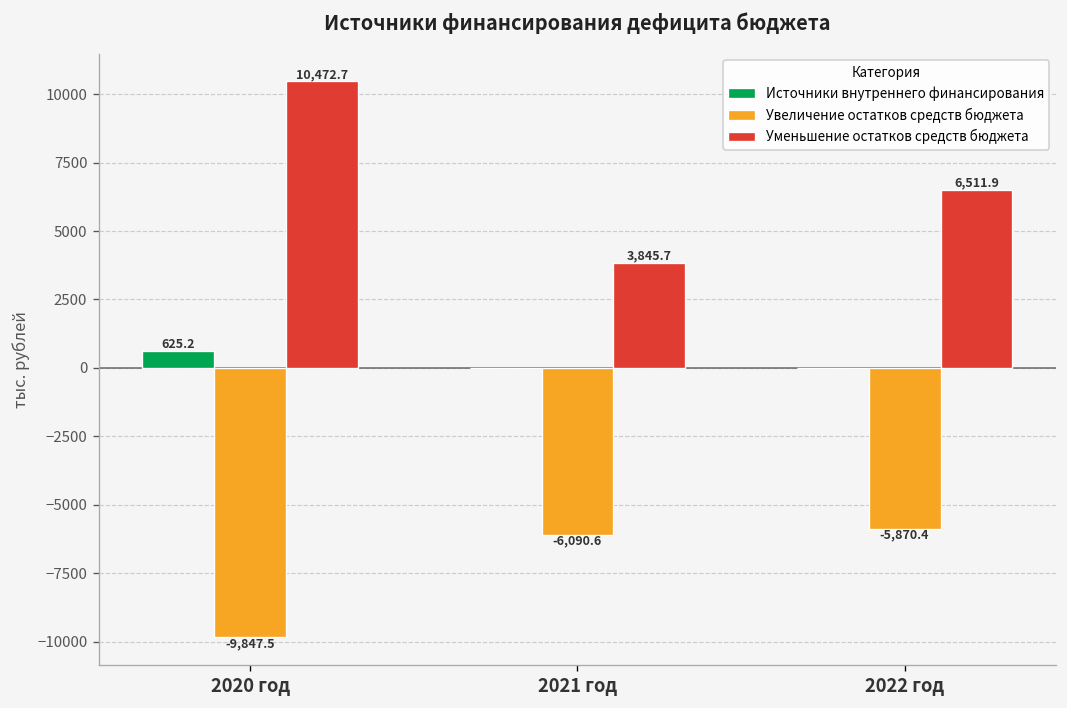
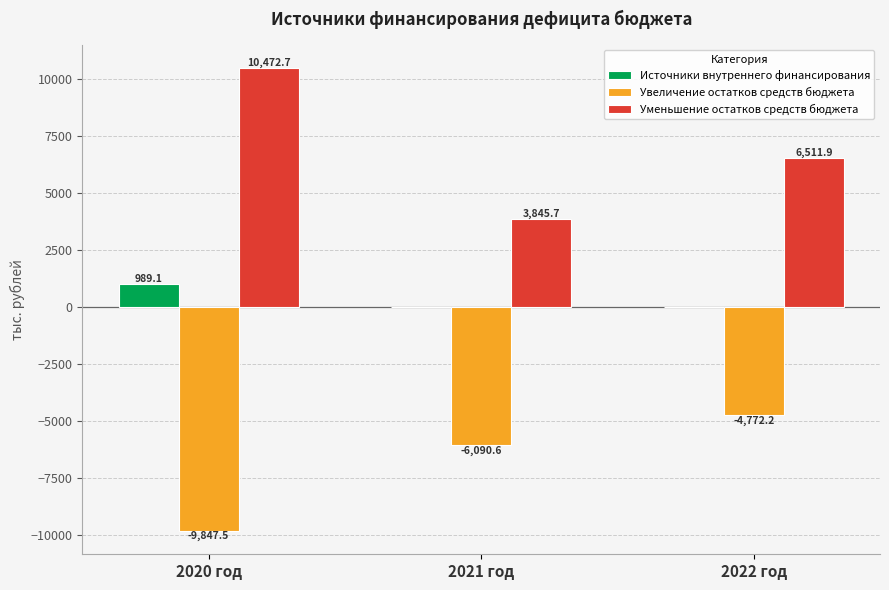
  {
    "Источники внутреннего финансирования": {
-     "2020 год": "625.2"
+     "2020 год": "989.1"
    },
    "Увеличение остатков средств бюджета": {
      "2020 год": "-9,847.5",
      "2021 год": "-6,090.6",
-     "2022 год": "-5,870.4"
+     "2022 год": "-4,772.2"
    },
    "Уменьшение остатков средств бюджета": {
      "2020 год": "10,472.7",
      "2021 год": "3,845.7",
      "2022 год": "6,511.9"
    }
  }
